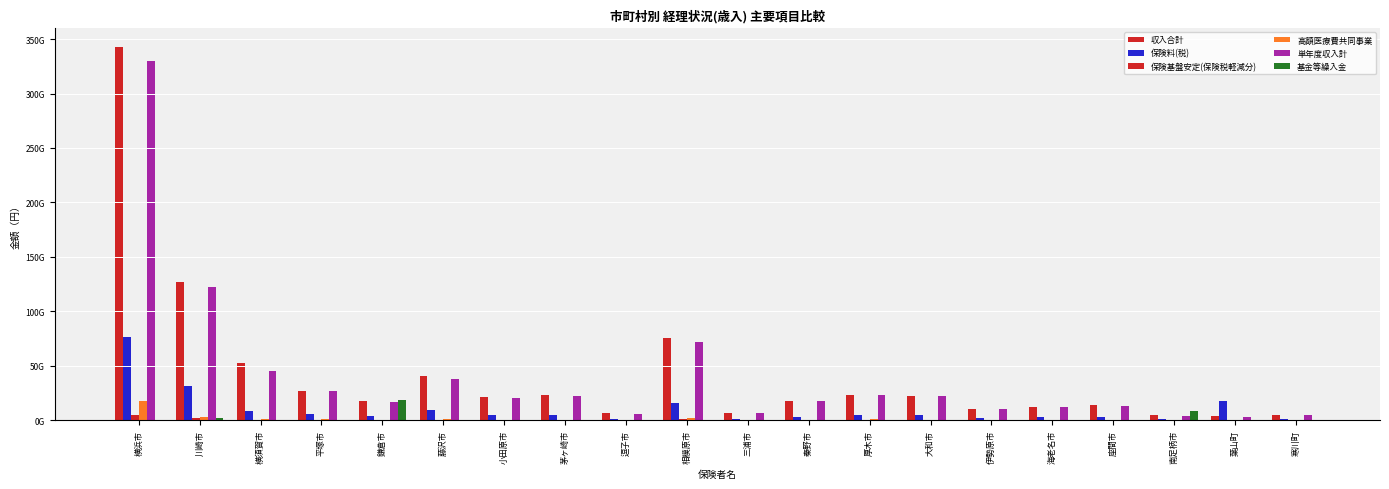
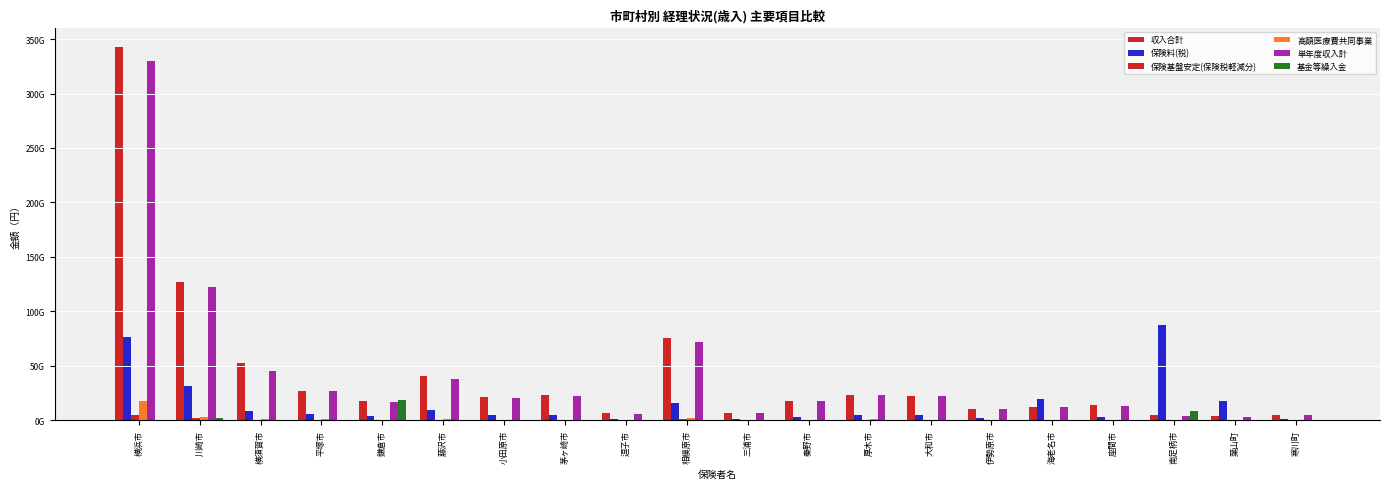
  {
    "保険料(税)": {
      "横浜市": 77000000000,
      "川崎市": 31000000000,
      "横須賀市": 9000000000,
      "平塚市": 6000000000,
      "鎌倉市": 4000000000,
      "藤沢市": 9000000000,
      "小田原市": 4000000000,
      "茅ヶ崎市": 5000000000,
      "相模原市": 16000000000,
      "秦野市": 3000000000,
      "厚木市": 5000000000,
      "大和市": 5000000000,
-     "海老名市": 3000000000,
+     "海老名市": 19000000000,
      "座間市": 3000000000,
-     "南足柄市": 1000000000,
+     "南足柄市": 87000000000,
      "葉山町": 18000000000
    },
    "高額医療費共同事業": {
      "横浜市": 18000000000,
      "川崎市": 3000000000
    },
    "単年度収入計": {
      "横浜市": 330000000000,
      "川崎市": 122000000000,
      "横須賀市": 45000000000,
      "平塚市": 26000000000,
      "鎌倉市": 17000000000,
      "藤沢市": 38000000000,
      "小田原市": 20000000000,
      "茅ヶ崎市": 22000000000,
      "逗子市": 6000000000,
      "相模原市": 72000000000,
      "三浦市": 6000000000,
      "秦野市": 17000000000,
      "厚木市": 23000000000,
      "大和市": 22000000000,
      "伊勢原市": 10000000000,
      "海老名市": 12000000000,
      "座間市": 13000000000,
      "南足柄市": 4000000000,
      "葉山町": 3000000000,
      "寒川町": 5000000000
    },
    "基金等繰入金": {
      "横浜市": 0,
      "横須賀市": 0,
      "平塚市": 0,
      "鎌倉市": 18000000000,
      "藤沢市": 0,
      "小田原市": 0,
      "逗子市": 0,
      "相模原市": 0,
      "秦野市": 0,
      "厚木市": 0,
      "大和市": 0,
      "海老名市": 0,
      "座間市": 0,
      "南足柄市": 9000000000
    }
  }
